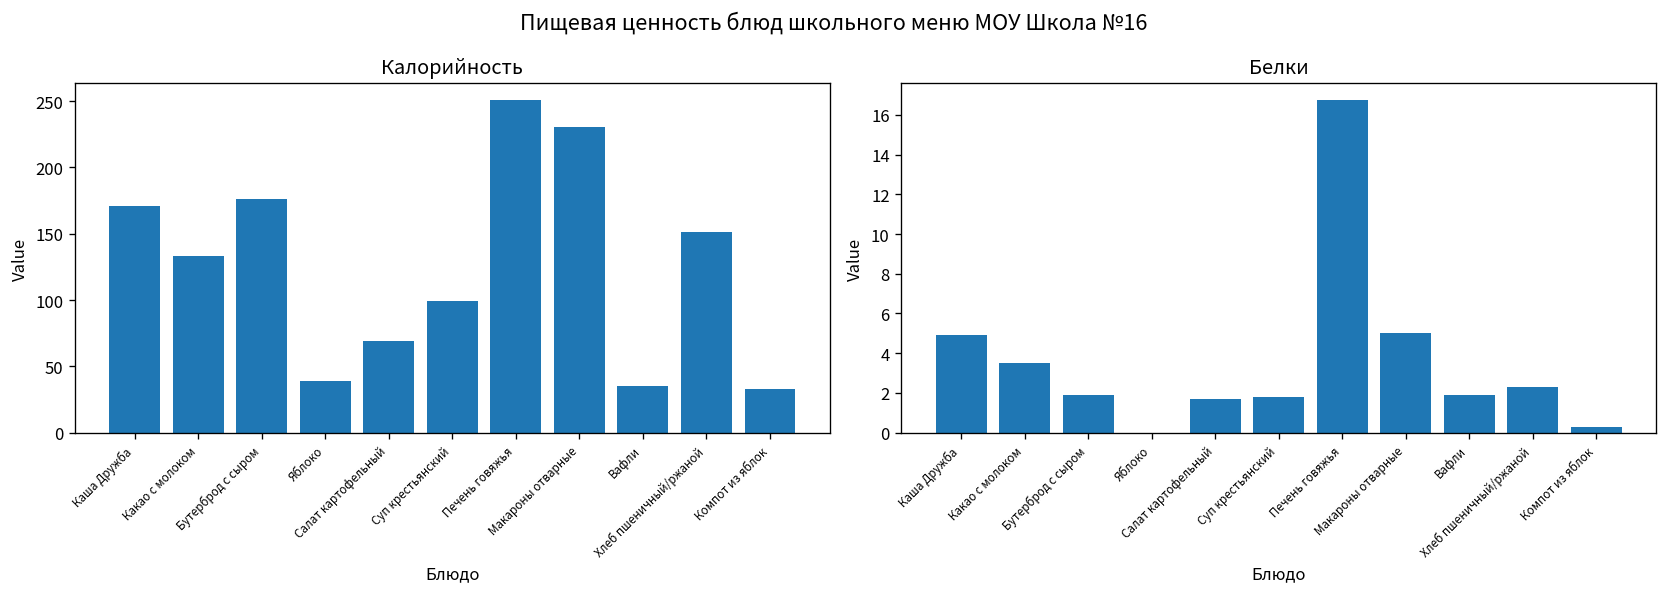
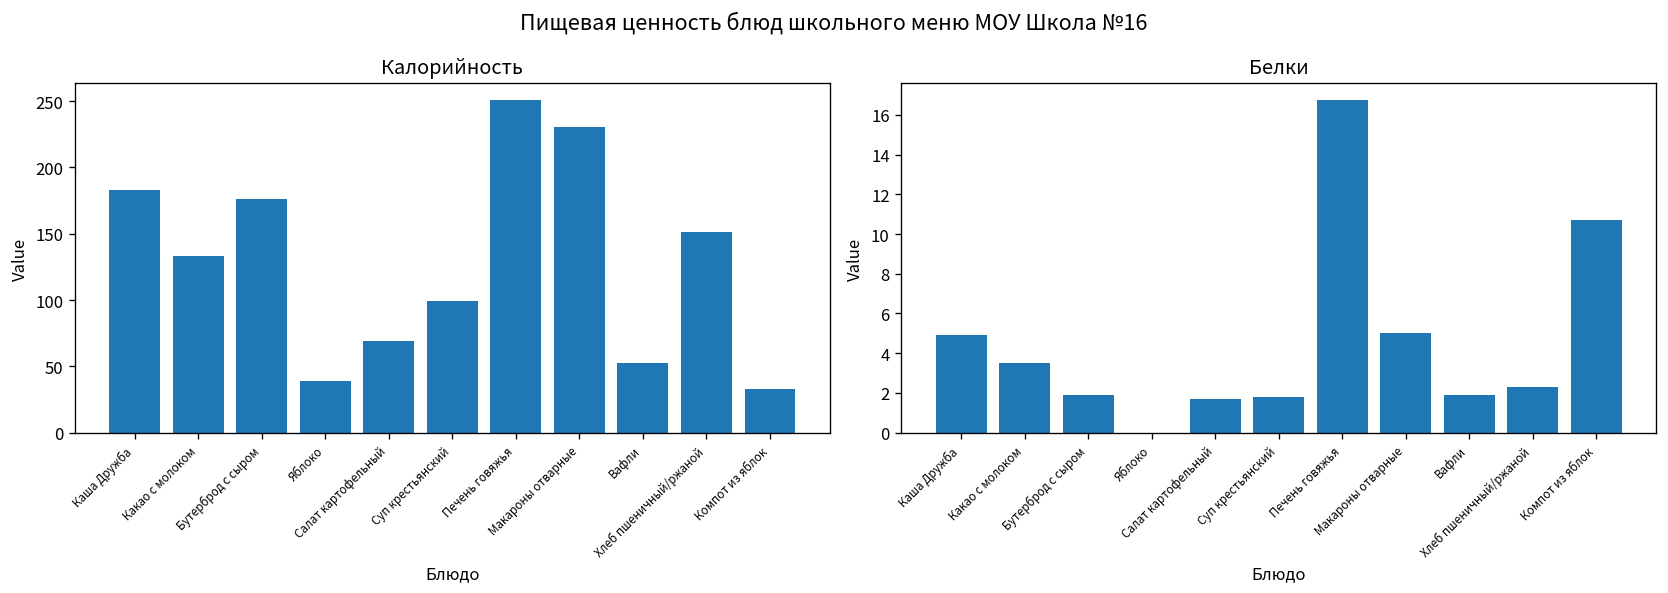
  {
    "Калорийность": {
-     "Каша Дружба": 171,
+     "Каша Дружба": 183,
      "Какао с молоком": 133,
      "Бутерброд с сыром": 177,
      "Яблоко": 39,
      "Салат картофельный": 69,
      "Суп крестьянский": 99,
      "Печень говяжья": 251,
      "Макароны отварные": 230,
-     "Вафли": 35,
+     "Вафли": 53,
      "Хлеб пшеничный/ржаной": 151,
      "Компот из яблок": 33
    },
    "Белки": {
      "Каша Дружба": 4.9,
      "Какао с молоком": 3.5,
      "Бутерброд с сыром": 1.9,
      "Яблоко": 0.0,
      "Салат картофельный": 1.7,
      "Суп крестьянский": 1.8,
      "Печень говяжья": 16.8,
      "Макароны отварные": 5.0,
      "Вафли": 1.9,
      "Хлеб пшеничный/ржаной": 2.3,
-     "Компот из яблок": 0.3
+     "Компот из яблок": 10.7
    }
  }
